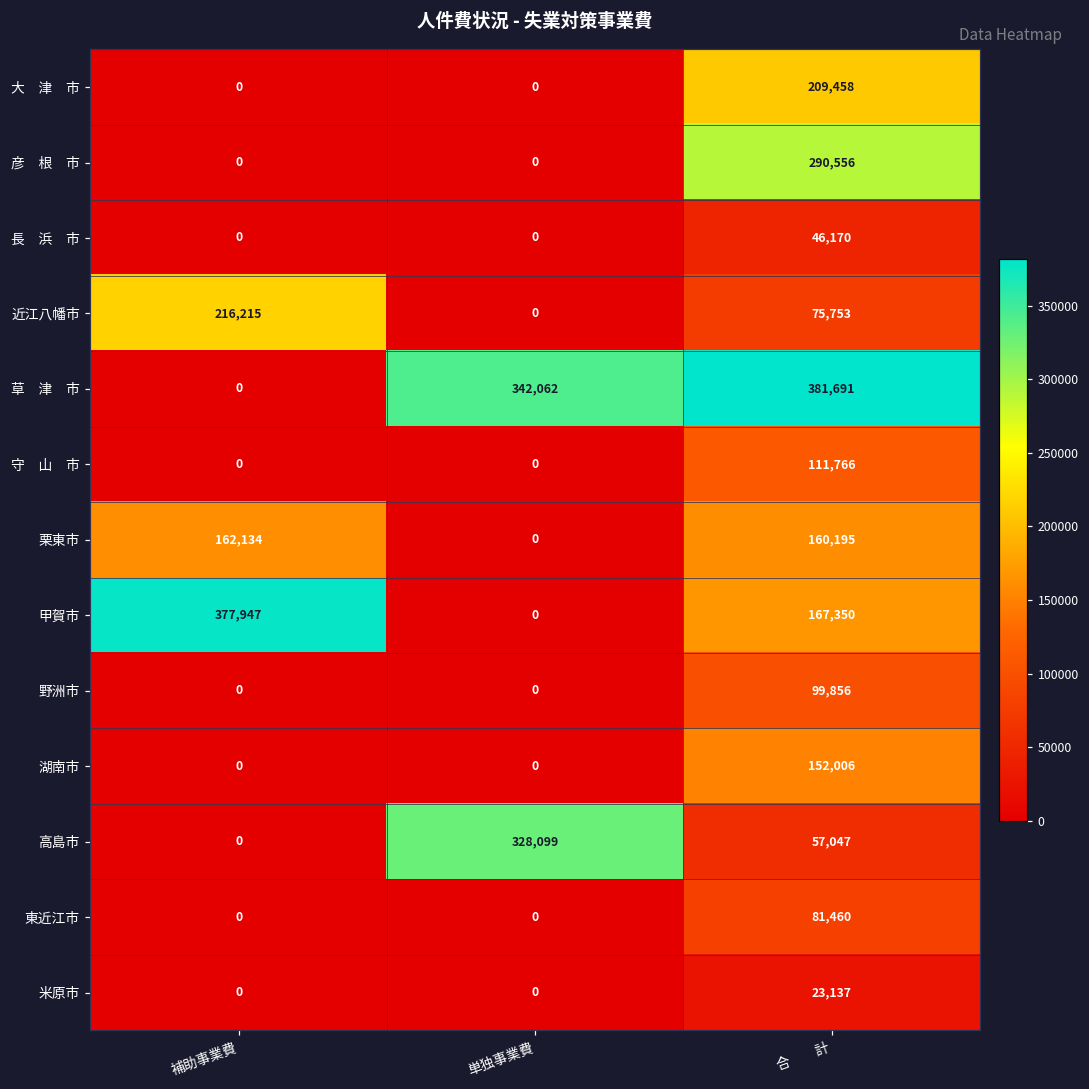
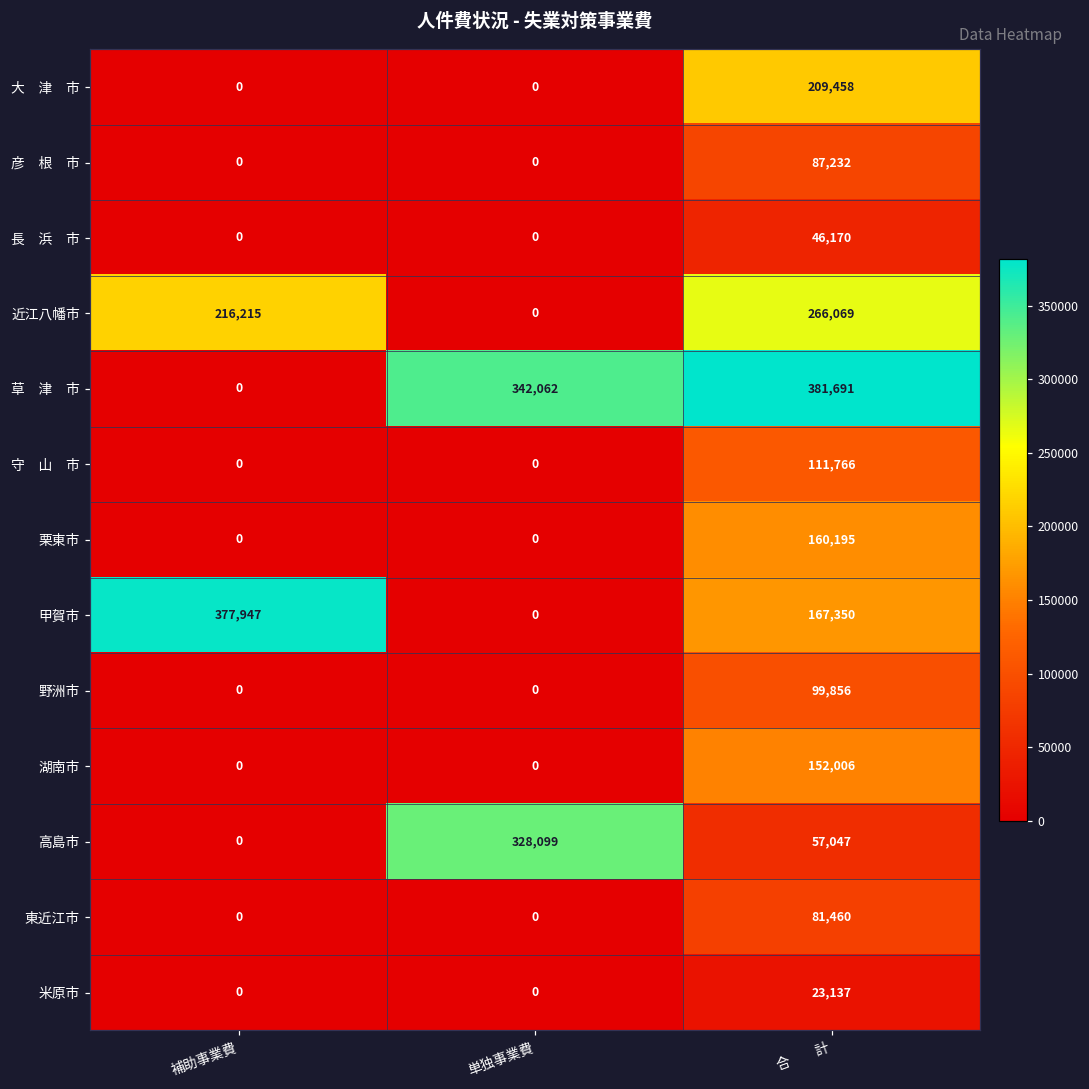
  {
    "大 津 市": {
      "補助事業費": "0",
      "単独事業費": "0",
      "合 計": "209,458"
    },
    "彦 根 市": {
      "補助事業費": "0",
      "単独事業費": "0",
-     "合 計": "290,556"
+     "合 計": "87,232"
    },
    "長 浜 市": {
      "補助事業費": "0",
      "単独事業費": "0",
      "合 計": "46,170"
    },
    "近江八幡市": {
      "補助事業費": "216,215",
      "単独事業費": "0",
-     "合 計": "75,753"
+     "合 計": "266,069"
    },
    "草 津 市": {
      "補助事業費": "0",
      "単独事業費": "342,062",
      "合 計": "381,691"
    },
    "守 山 市": {
      "補助事業費": "0",
      "単独事業費": "0",
      "合 計": "111,766"
    },
    "栗東市": {
-     "補助事業費": "162,134",
+     "補助事業費": "0",
      "単独事業費": "0",
      "合 計": "160,195"
    },
    "甲賀市": {
      "補助事業費": "377,947",
      "単独事業費": "0",
      "合 計": "167,350"
    },
    "野洲市": {
      "補助事業費": "0",
      "単独事業費": "0",
      "合 計": "99,856"
    },
    "湖南市": {
      "補助事業費": "0",
      "単独事業費": "0",
      "合 計": "152,006"
    },
    "高島市": {
      "補助事業費": "0",
      "単独事業費": "328,099",
      "合 計": "57,047"
    },
    "東近江市": {
      "補助事業費": "0",
      "単独事業費": "0",
      "合 計": "81,460"
    },
    "米原市": {
      "補助事業費": "0",
      "単独事業費": "0",
      "合 計": "23,137"
    }
  }
